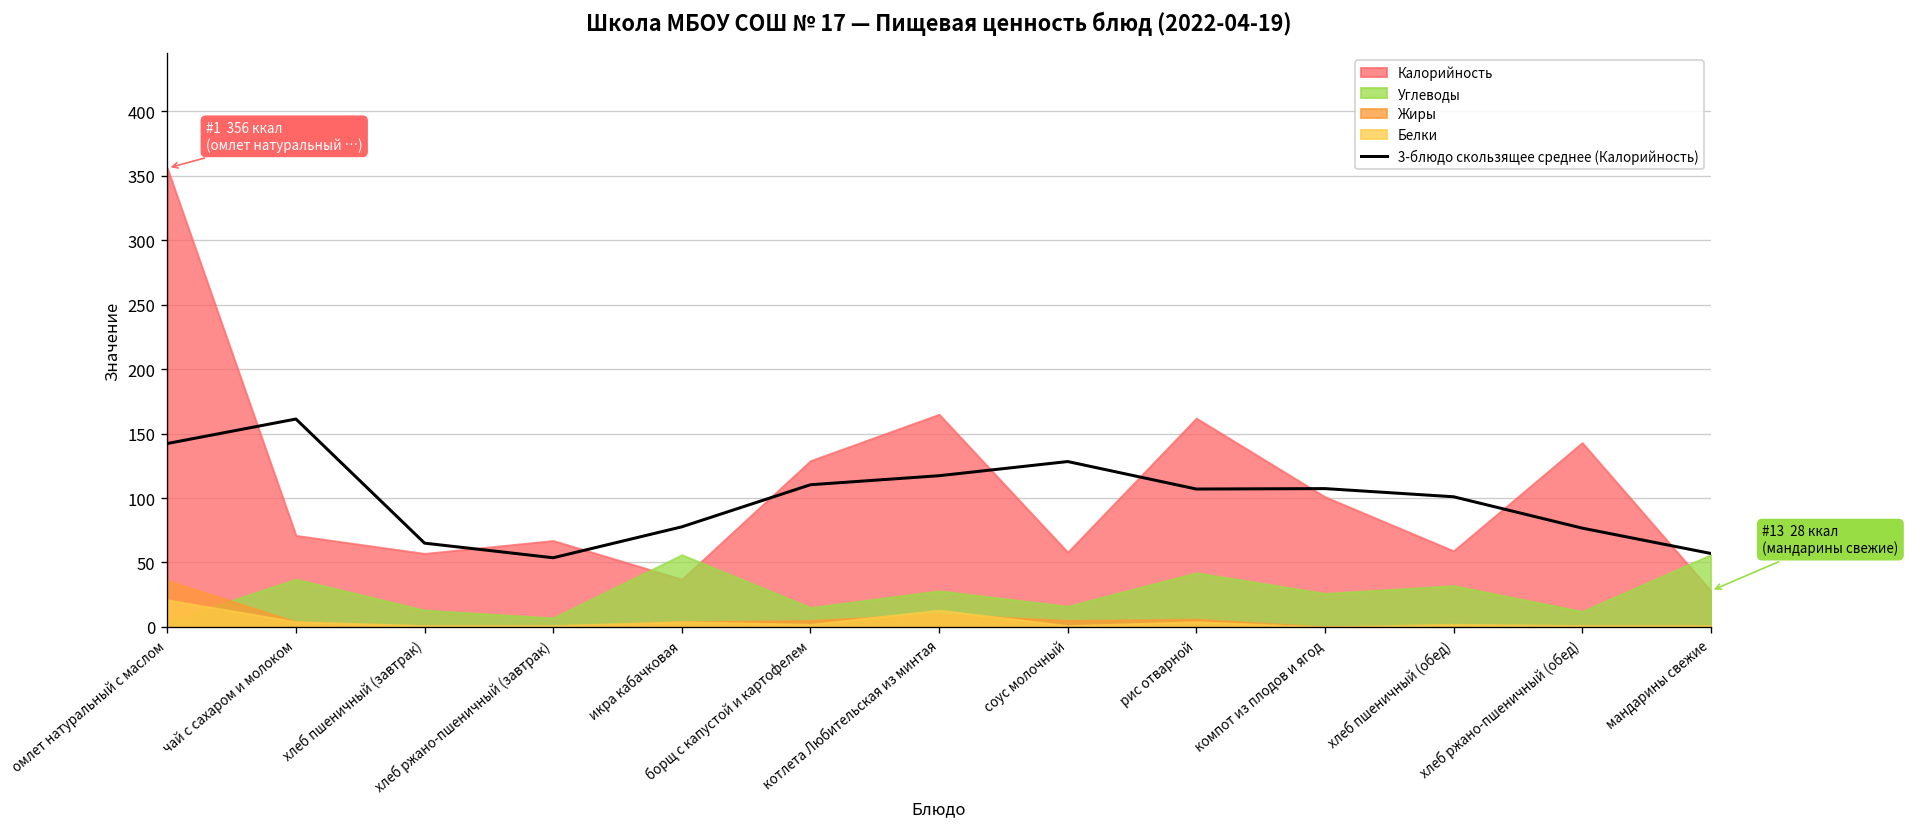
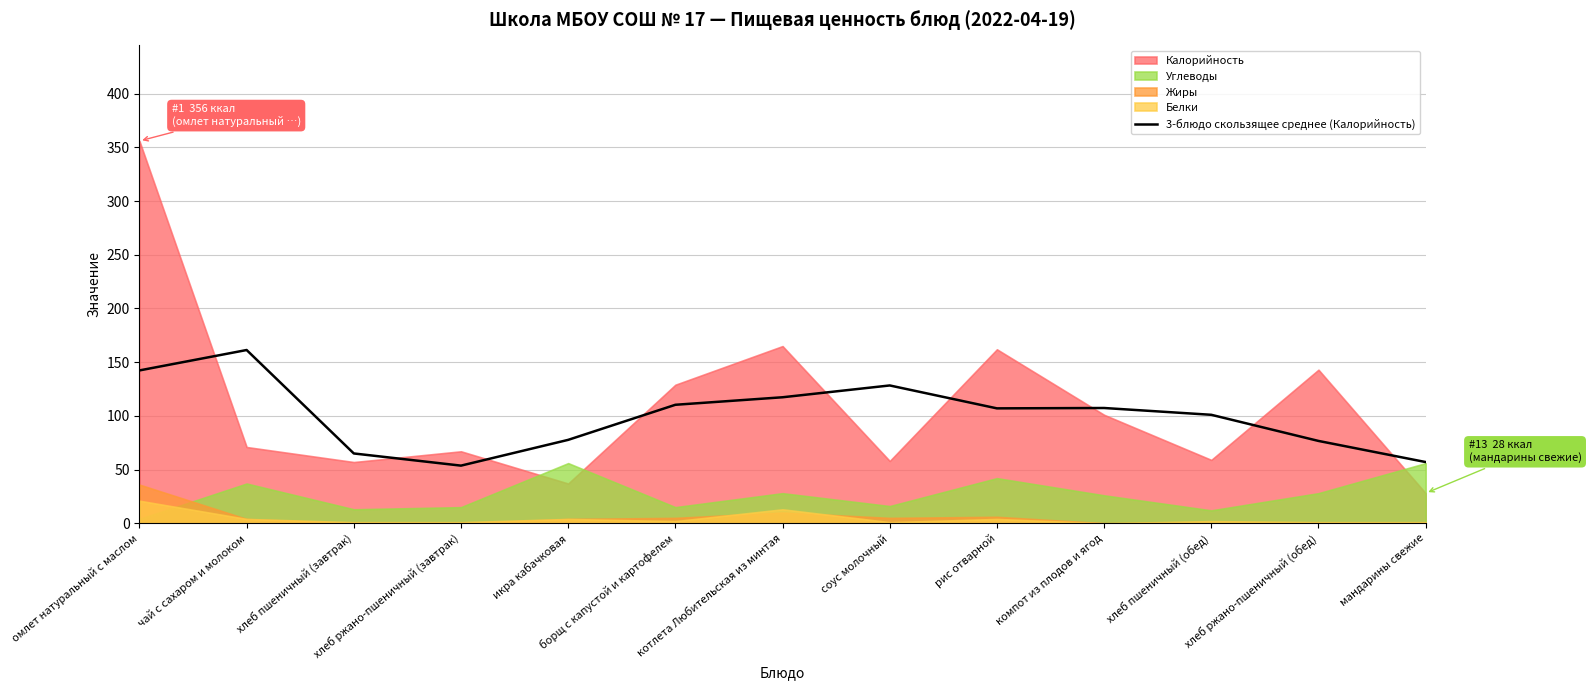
  {
    "3-блюдо скользящее среднее (Калорийность)": {
      "омлет натуральный с маслом": 142,
      "чай с сахаром и молоком": 161,
      "хлеб пшеничный (завтрак)": 65,
      "хлеб ржано-пшеничный (завтрак)": 54,
      "икра кабачковая": 78,
      "борщ с капустой и картофелем": 110,
      "котлета Любительская из минтая": 117,
      "соус молочный": 128,
      "рис отварной": 107,
      "компот из плодов и ягод": 107,
      "хлеб пшеничный (обед)": 101,
      "хлеб ржано-пшеничный (обед)": 77
    },
    "Калорийность": {
      "чай с сахаром и молоком": 71,
      "хлеб пшеничный (завтрак)": 57,
      "хлеб ржано-пшеничный (завтрак)": 67,
      "икра кабачковая": 37,
      "борщ с капустой и картофелем": 129,
      "котлета Любительская из минтая": 165,
      "соус молочный": 58,
      "рис отварной": 162,
      "компот из плодов и ягод": 101,
      "хлеб пшеничный (обед)": 59,
      "хлеб ржано-пшеничный (обед)": 143
    },
    "Углеводы": {
      "омлет натуральный с маслом": 4,
      "чай с сахаром и молоком": 37,
      "хлеб пшеничный (завтрак)": 13,
-     "хлеб ржано-пшеничный (завтрак)": 7,
+     "хлеб ржано-пшеничный (завтрак)": 15,
      "икра кабачковая": 56,
      "борщ с капустой и картофелем": 15,
      "котлета Любительская из минтая": 28,
      "соус молочный": 16,
      "рис отварной": 42,
      "компот из плодов и ягод": 26,
-     "хлеб пшеничный (обед)": 32,
-     "хлеб ржано-пшеничный (обед)": 12
+     "хлеб пшеничный (обед)": 12,
+     "хлеб ржано-пшеничный (обед)": 28
    }
  }
